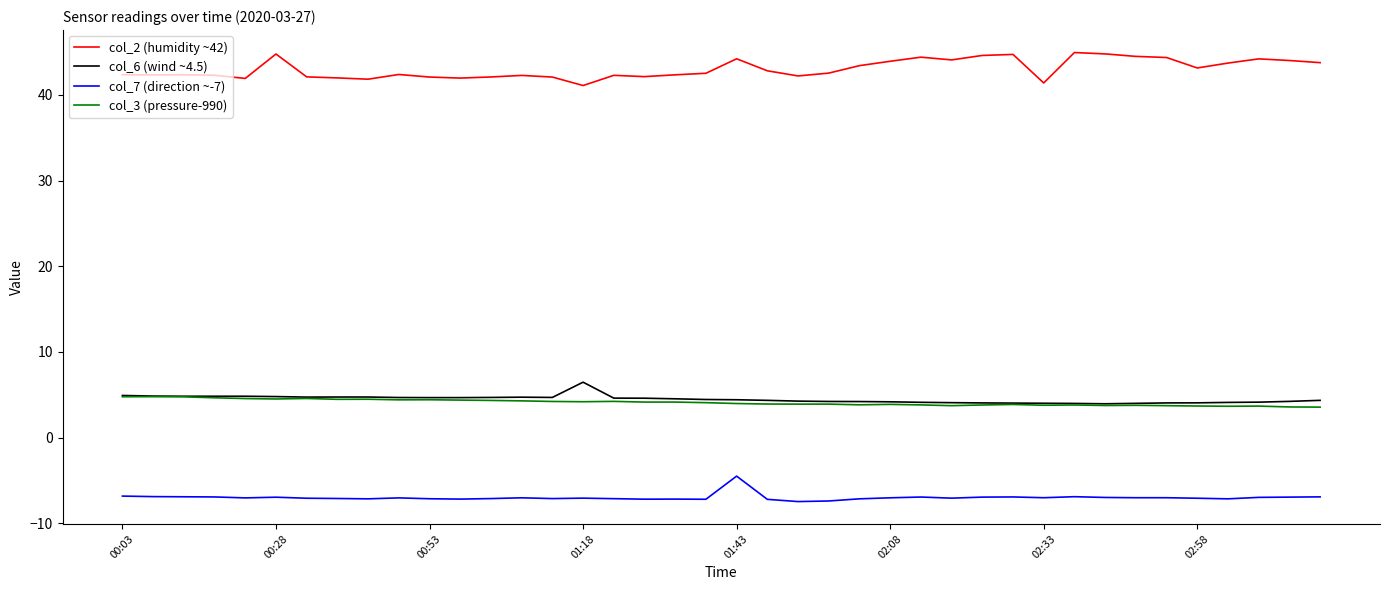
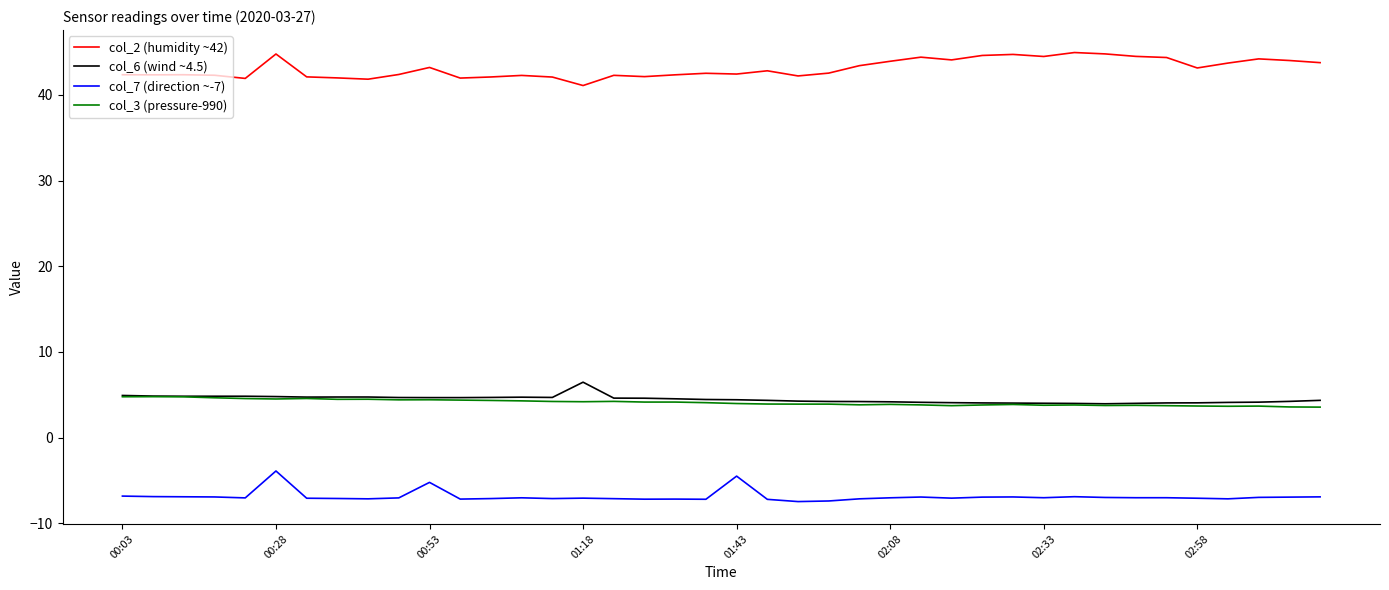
  {
    "col_2 (humidity ~42)": {
      "00:28": 45,
-     "00:53": 42,
+     "00:53": 43,
      "01:18": 41,
-     "01:43": 44,
+     "01:43": 42,
      "02:08": 44,
-     "02:33": 41,
+     "02:33": 44,
      "02:58": 43
    },
    "col_6 (wind ~4.5)": {
      "01:18": 6,
      "01:43": 4,
      "02:08": 4,
      "02:58": 4
    },
    "col_7 (direction ~-7)": {
      "00:03": -7,
-     "00:28": -7,
-     "00:53": -7,
+     "00:28": -4,
+     "00:53": -5,
      "01:18": -7,
      "01:43": -4,
      "02:08": -7,
      "02:33": -7,
      "02:58": -7
    },
    "col_3 (pressure-990)": {
      "01:18": 4,
      "01:43": 4,
      "02:08": 4,
      "02:58": 4
    }
  }
